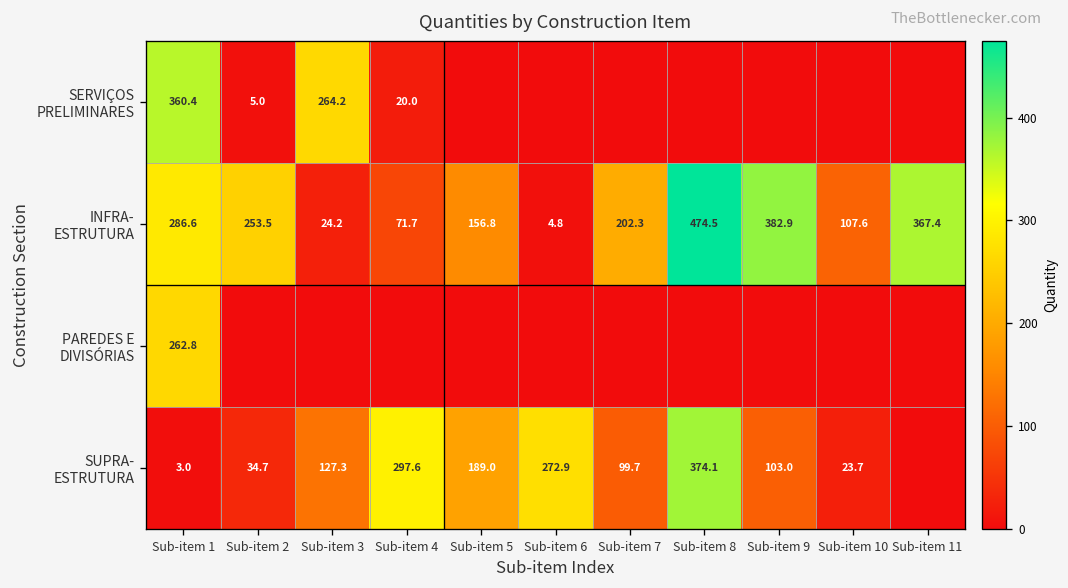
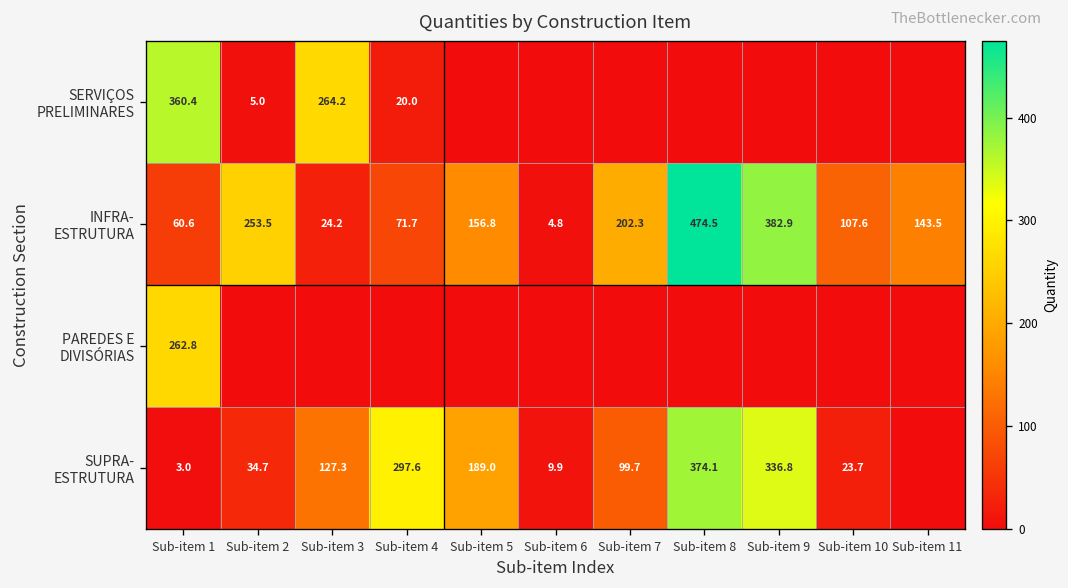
  {
    "SERVIÇOS PRELIMINARES": {
      "Sub-item 1": 360.4,
      "Sub-item 2": 5.0,
      "Sub-item 3": 264.2,
      "Sub-item 4": 20.0
    },
    "INFRA- ESTRUTURA": {
-     "Sub-item 1": 286.6,
+     "Sub-item 1": 60.6,
      "Sub-item 2": 253.5,
      "Sub-item 3": 24.2,
      "Sub-item 4": 71.7,
      "Sub-item 5": 156.8,
      "Sub-item 6": 4.8,
      "Sub-item 7": 202.3,
      "Sub-item 8": 474.5,
      "Sub-item 9": 382.9,
      "Sub-item 10": 107.6,
-     "Sub-item 11": 367.4
+     "Sub-item 11": 143.5
    },
    "PAREDES E DIVISÓRIAS": {
      "Sub-item 1": 262.8
    },
    "SUPRA- ESTRUTURA": {
      "Sub-item 1": 3.0,
      "Sub-item 2": 34.7,
      "Sub-item 3": 127.3,
      "Sub-item 4": 297.6,
      "Sub-item 5": 189.0,
-     "Sub-item 6": 272.9,
+     "Sub-item 6": 9.9,
      "Sub-item 7": 99.7,
      "Sub-item 8": 374.1,
-     "Sub-item 9": 103.0,
+     "Sub-item 9": 336.8,
      "Sub-item 10": 23.7
    }
  }
